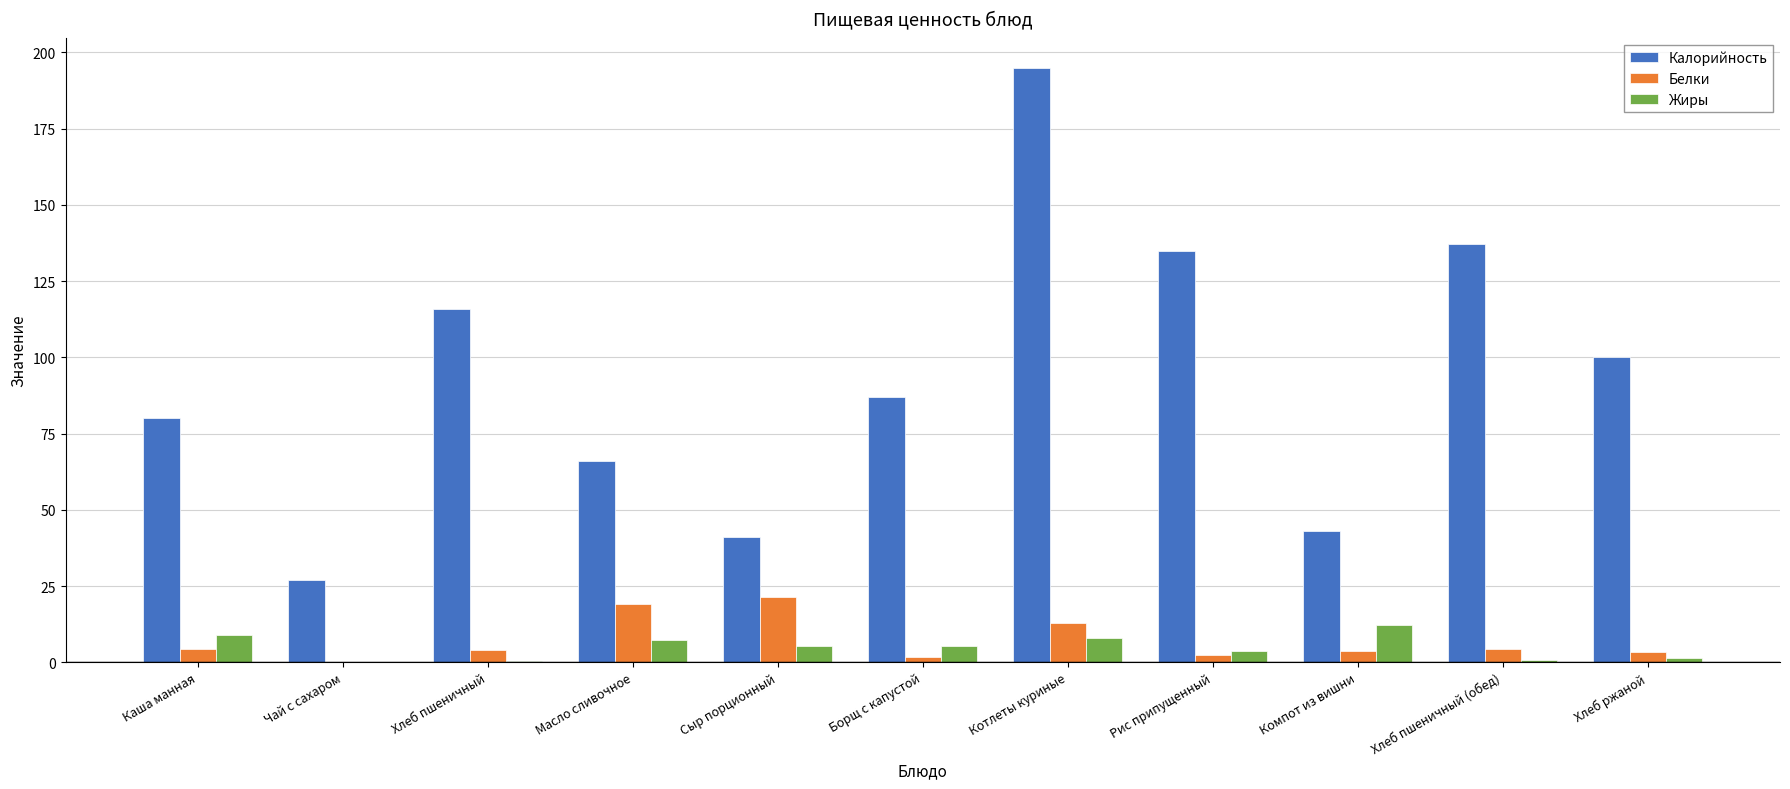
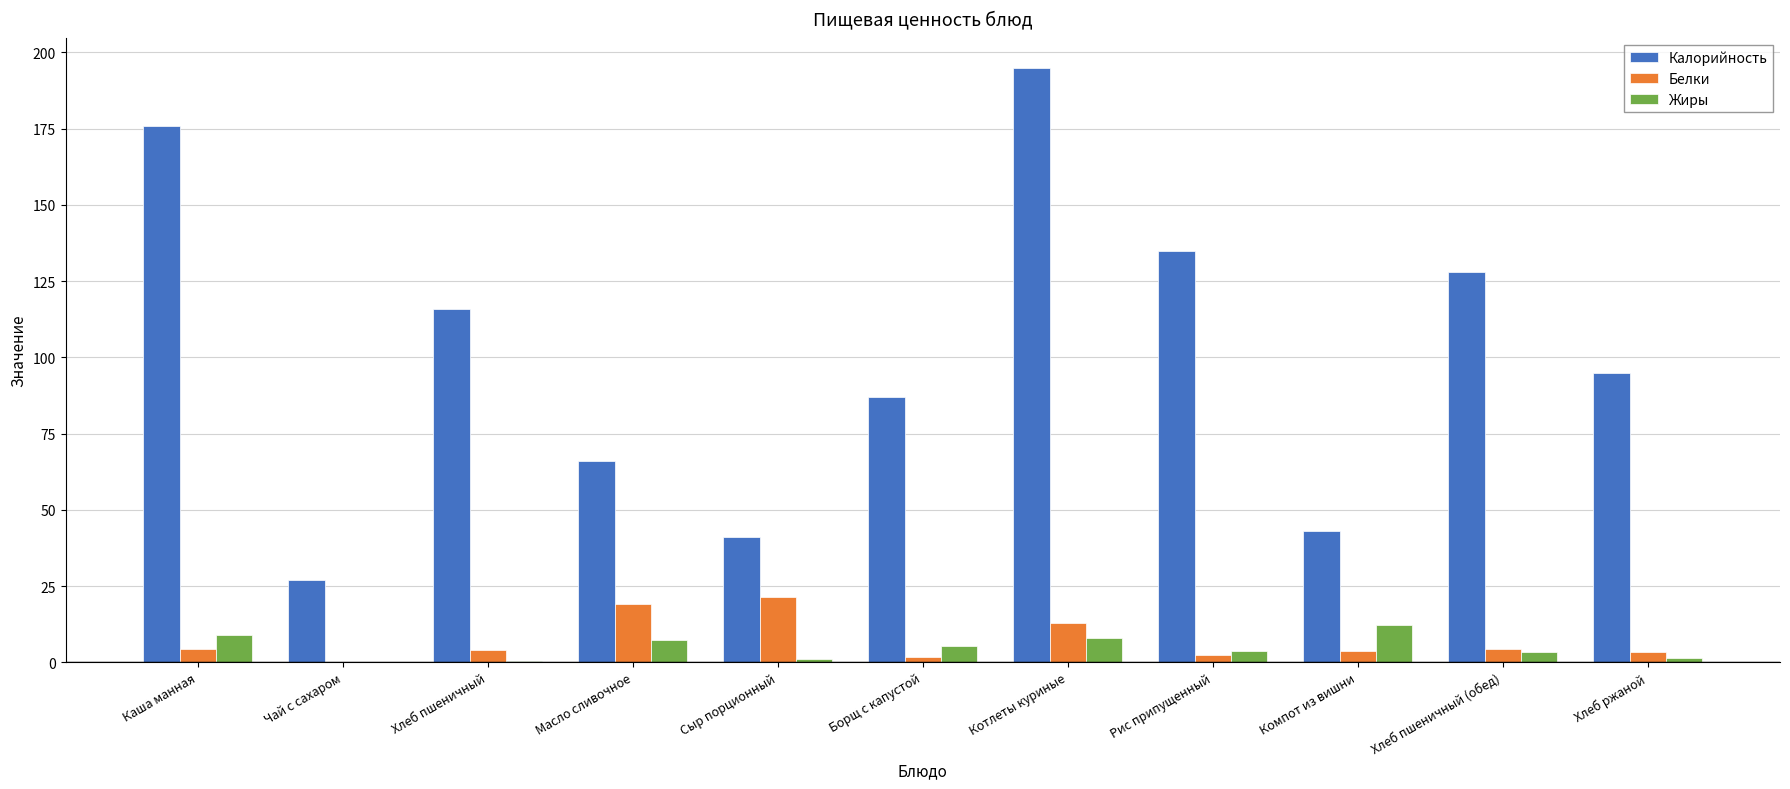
  {
    "Калорийность": {
-     "Каша манная": 80,
+     "Каша манная": 176,
      "Чай с сахаром": 27,
      "Хлеб пшеничный": 116,
      "Масло сливочное": 66,
      "Сыр порционный": 41,
      "Борщ с капустой": 87,
      "Котлеты куриные": 195,
      "Рис припущенный": 135,
      "Компот из вишни": 43,
-     "Хлеб пшеничный (обед)": 137,
-     "Хлеб ржаной": 100
+     "Хлеб пшеничный (обед)": 128,
+     "Хлеб ржаной": 95
    },
    "Белки": {
      "Каша манная": 4,
      "Хлеб пшеничный": 4,
      "Масло сливочное": 19,
      "Сыр порционный": 21,
      "Борщ с капустой": 2,
      "Котлеты куриные": 13,
      "Рис припущенный": 2,
      "Компот из вишни": 4,
      "Хлеб пшеничный (обед)": 4,
      "Хлеб ржаной": 3
    },
    "Жиры": {
      "Каша манная": 9,
      "Чай с сахаром": 0,
      "Масло сливочное": 7,
-     "Сыр порционный": 6,
+     "Сыр порционный": 1,
      "Борщ с капустой": 5,
      "Котлеты куриные": 8,
      "Рис припущенный": 4,
      "Компот из вишни": 12,
-     "Хлеб пшеничный (обед)": 1,
+     "Хлеб пшеничный (обед)": 3,
      "Хлеб ржаной": 1
    }
  }
